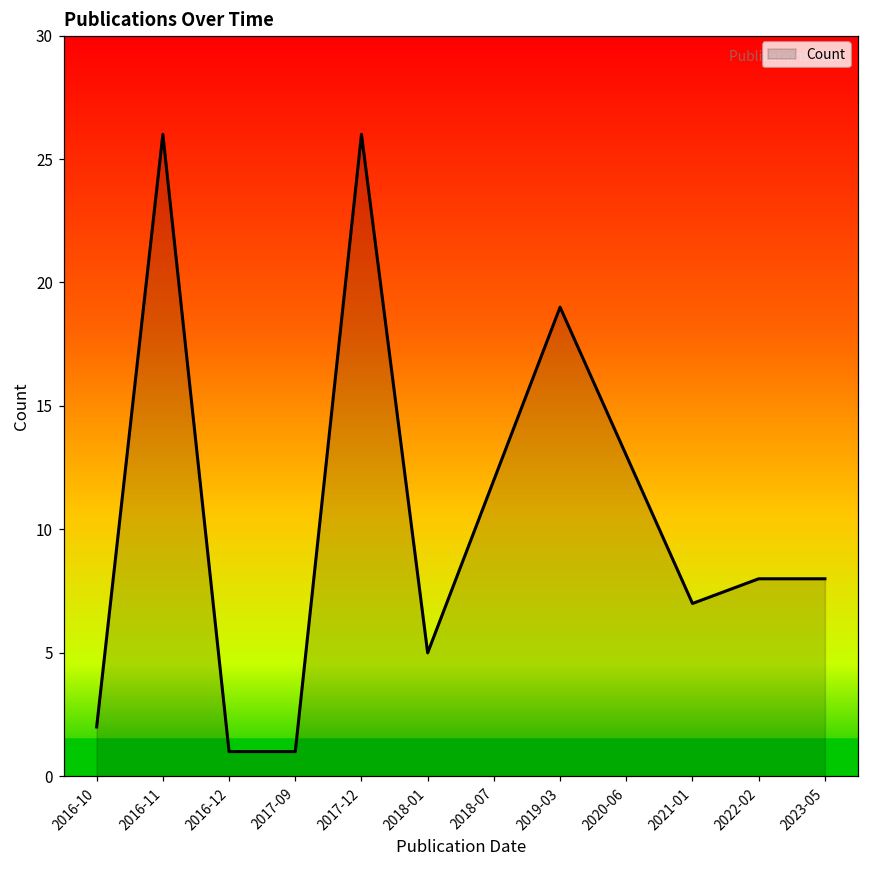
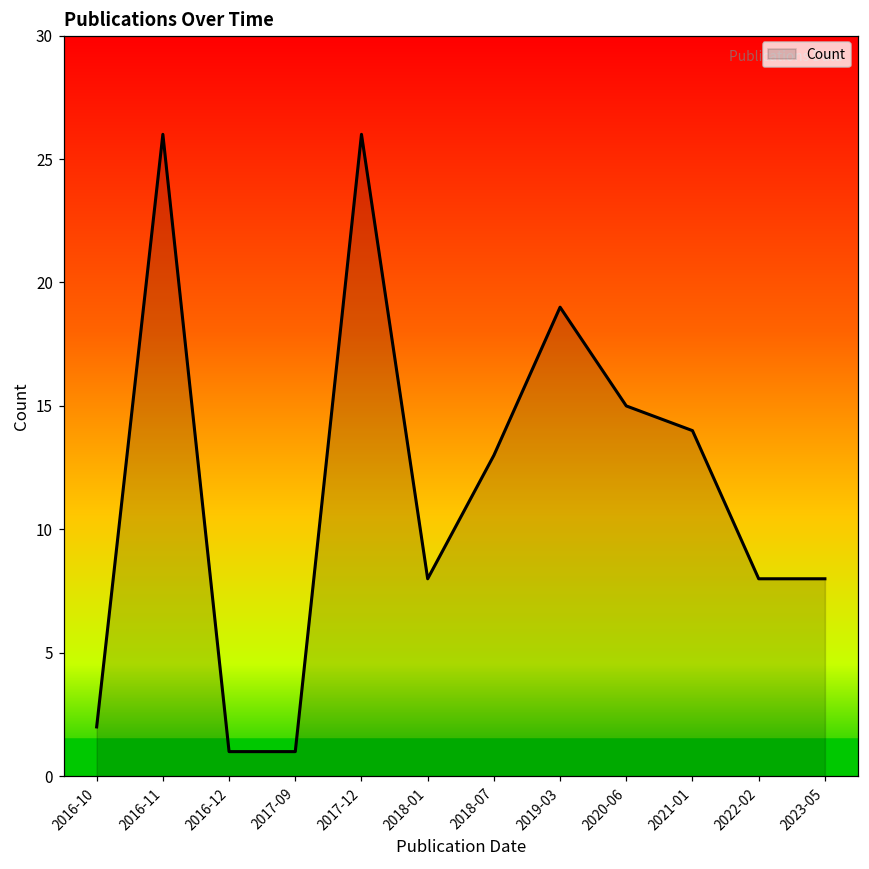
  {
    "2016-10": 2,
    "2016-11": 26,
    "2017-12": 26,
-   "2018-01": 5,
-   "2018-07": 12,
+   "2018-01": 8,
+   "2018-07": 13,
    "2019-03": 19,
-   "2020-06": 13,
-   "2021-01": 7,
+   "2020-06": 15,
+   "2021-01": 14,
    "2022-02": 8,
    "2023-05": 8
  }
